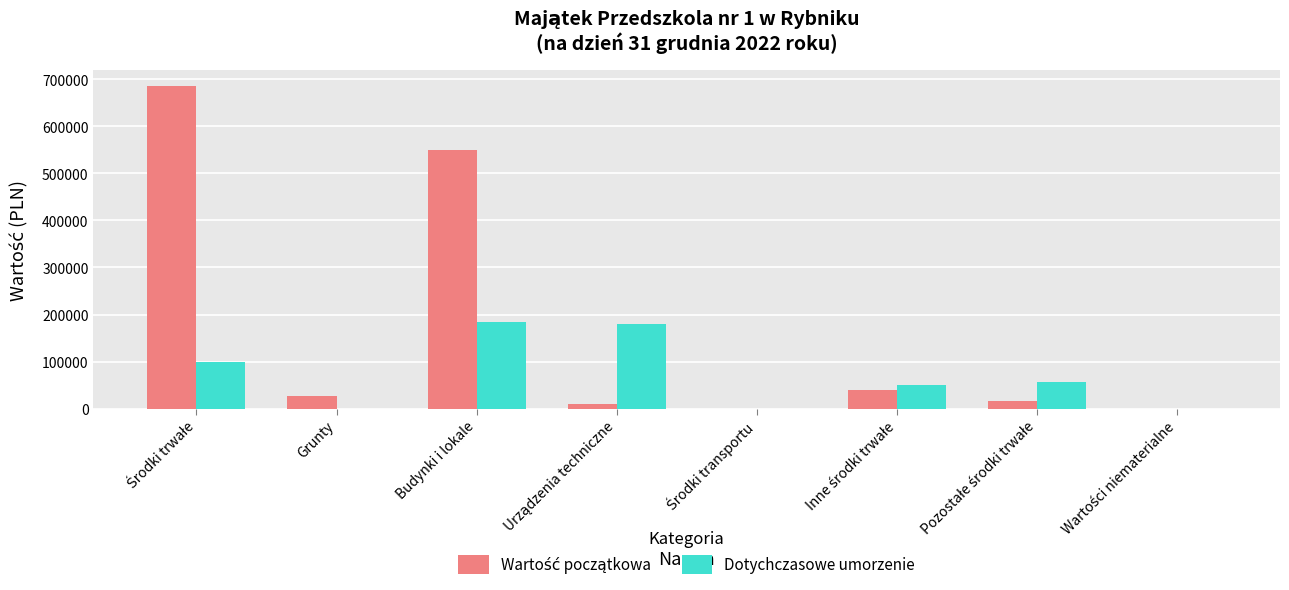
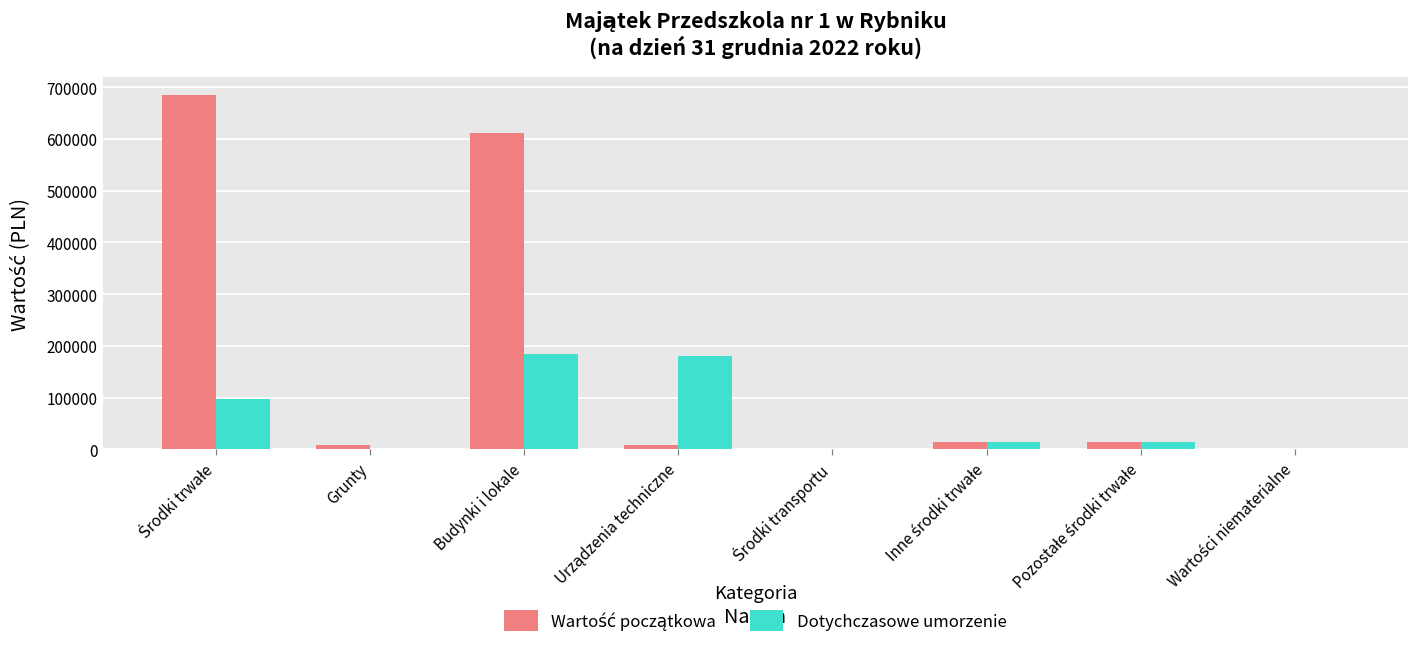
  {
    "Wartość początkowa": {
      "Środki trwałe": 680000,
-     "Grunty": 30000,
-     "Budynki i lokale": 550000,
+     "Grunty": 10000,
+     "Budynki i lokale": 610000,
      "Urządzenia techniczne": 10000,
      "Środki transportu": 0,
-     "Inne środki trwałe": 40000,
+     "Inne środki trwałe": 10000,
      "Pozostałe środki trwałe": 20000,
      "Wartości niematerialne": 0
    },
    "Dotychczasowe umorzenie": {
      "Środki trwałe": 100000,
      "Grunty": 0,
      "Budynki i lokale": 180000,
      "Urządzenia techniczne": 180000,
      "Środki transportu": 0,
-     "Inne środki trwałe": 50000,
-     "Pozostałe środki trwałe": 60000,
+     "Inne środki trwałe": 10000,
+     "Pozostałe środki trwałe": 20000,
      "Wartości niematerialne": 0
    }
  }
